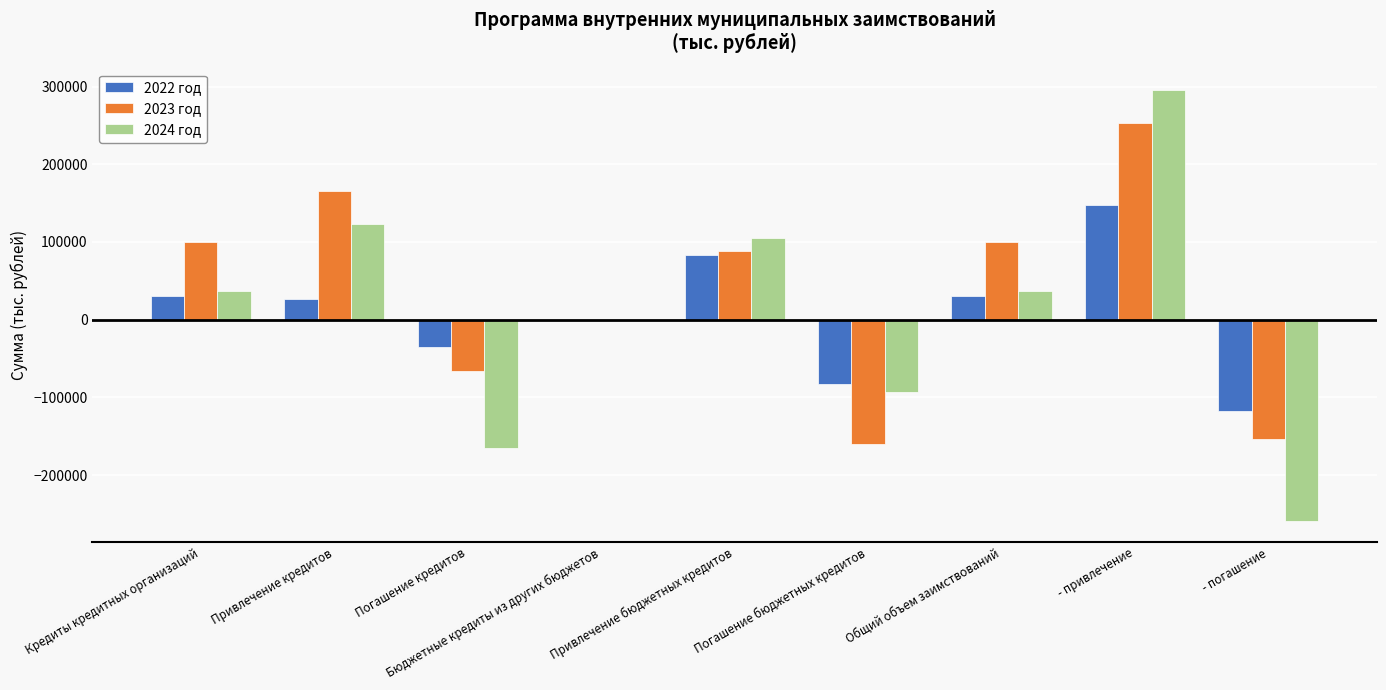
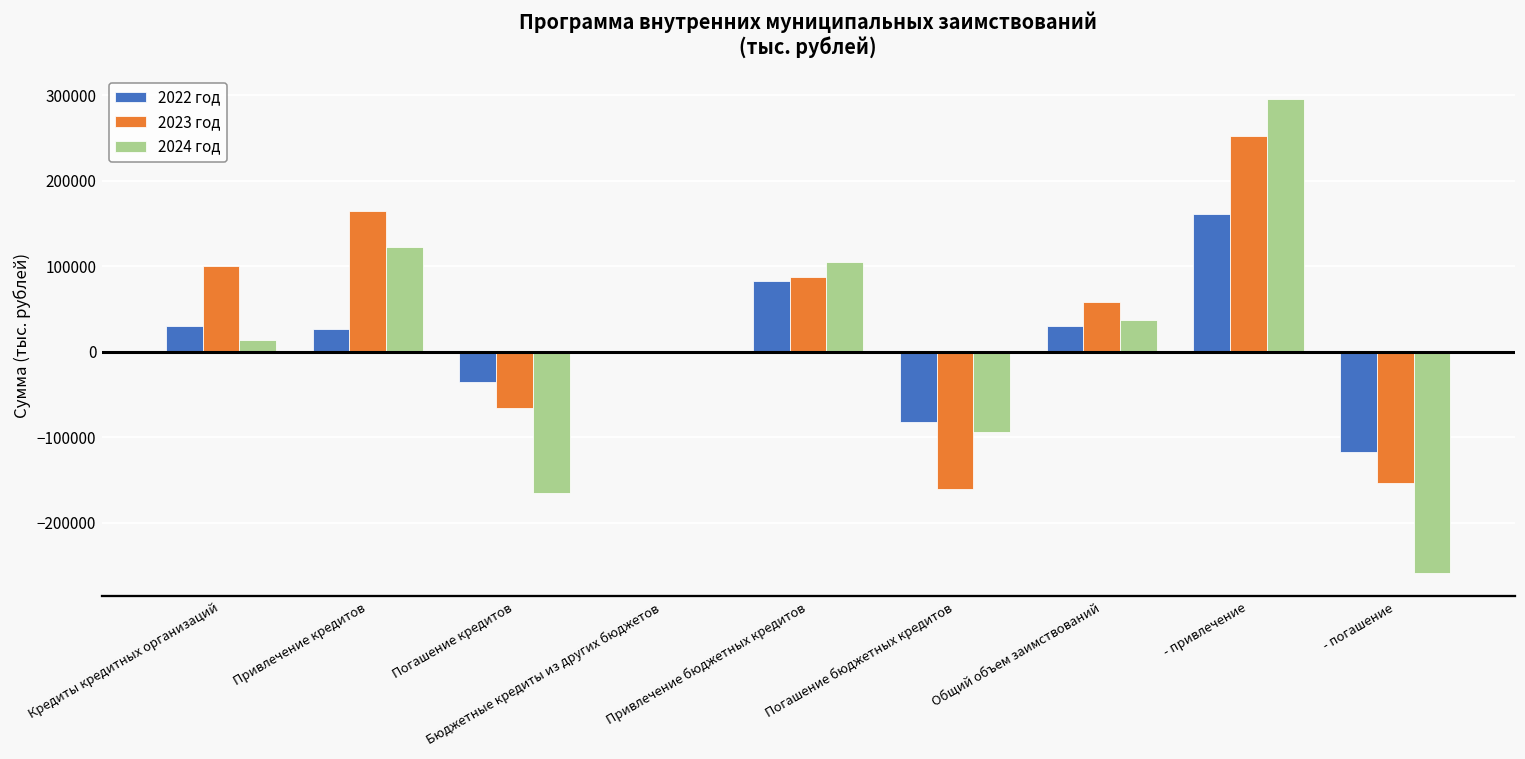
  {
    "2022 год": {
      "Кредиты кредитных организаций": 30000,
      "Привлечение кредитов": 30000,
      "Погашение кредитов": -40000,
      "Бюджетные кредиты из других бюджетов": 0,
      "Привлечение бюджетных кредитов": 80000,
      "Погашение бюджетных кредитов": -80000,
      "Общий объем заимствований": 30000,
-     "- привлечение": 150000,
+     "- привлечение": 160000,
      "- погашение": -120000
    },
    "2023 год": {
      "Кредиты кредитных организаций": 100000,
      "Привлечение кредитов": 170000,
      "Погашение кредитов": -70000,
      "Бюджетные кредиты из других бюджетов": 0,
      "Привлечение бюджетных кредитов": 90000,
      "Погашение бюджетных кредитов": -160000,
-     "Общий объем заимствований": 100000,
+     "Общий объем заимствований": 60000,
      "- привлечение": 250000,
      "- погашение": -150000
    },
    "2024 год": {
-     "Кредиты кредитных организаций": 40000,
+     "Кредиты кредитных организаций": 10000,
      "Привлечение кредитов": 120000,
      "Погашение кредитов": -170000,
      "Бюджетные кредиты из других бюджетов": 0,
      "Привлечение бюджетных кредитов": 100000,
      "Погашение бюджетных кредитов": -90000,
      "Общий объем заимствований": 40000,
      "- привлечение": 300000,
      "- погашение": -260000
    }
  }
